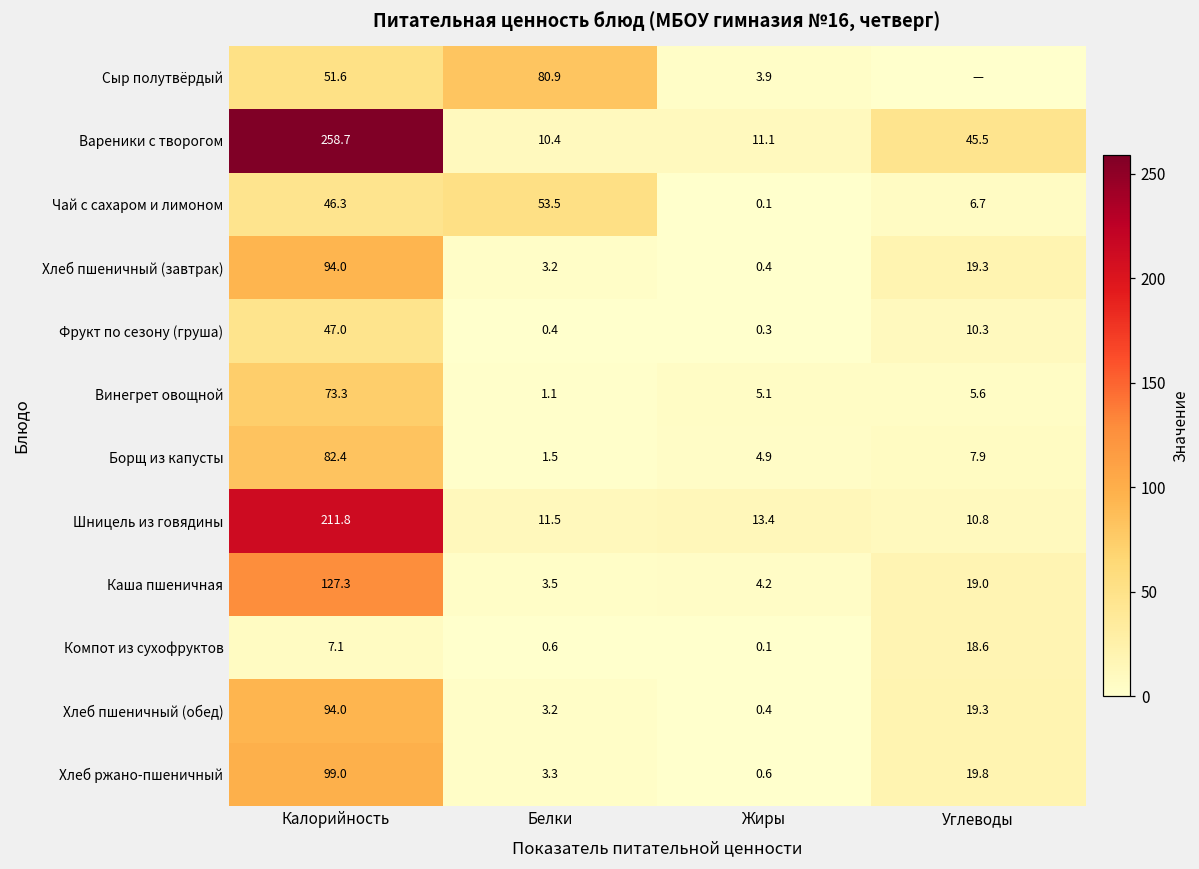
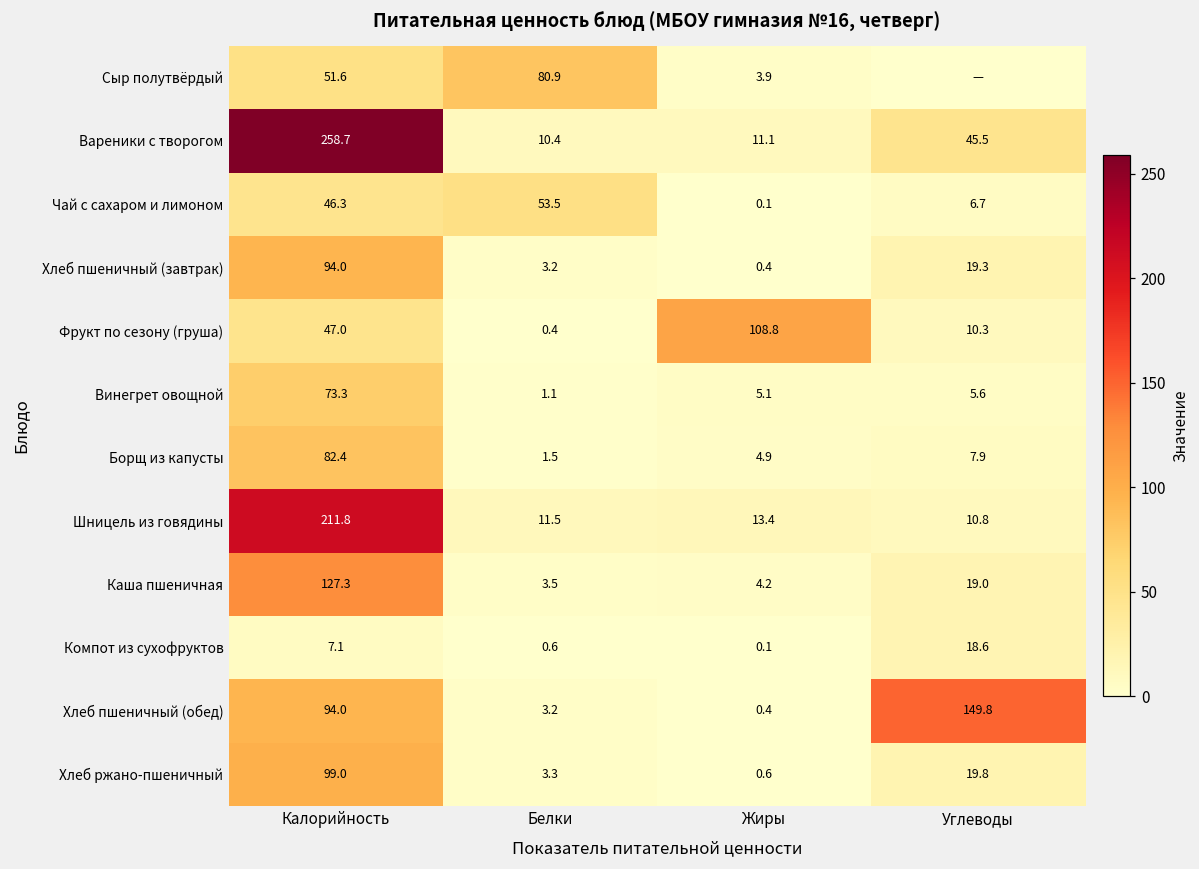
  {
    "Сыр полутвёрдый": {
      "Калорийность": 51.6,
      "Белки": 80.9,
      "Жиры": 3.9
    },
    "Вареники с творогом": {
      "Калорийность": 258.7,
      "Белки": 10.4,
      "Жиры": 11.1,
      "Углеводы": 45.5
    },
    "Чай с сахаром и лимоном": {
      "Калорийность": 46.3,
      "Белки": 53.5,
      "Жиры": 0.1,
      "Углеводы": 6.7
    },
    "Хлеб пшеничный (завтрак)": {
      "Калорийность": 94.0,
      "Белки": 3.2,
      "Жиры": 0.4,
      "Углеводы": 19.3
    },
    "Фрукт по сезону (груша)": {
      "Калорийность": 47.0,
      "Белки": 0.4,
-     "Жиры": 0.3,
+     "Жиры": 108.8,
      "Углеводы": 10.3
    },
    "Винегрет овощной": {
      "Калорийность": 73.3,
      "Белки": 1.1,
      "Жиры": 5.1,
      "Углеводы": 5.6
    },
    "Борщ из капусты": {
      "Калорийность": 82.4,
      "Белки": 1.5,
      "Жиры": 4.9,
      "Углеводы": 7.9
    },
    "Шницель из говядины": {
      "Калорийность": 211.8,
      "Белки": 11.5,
      "Жиры": 13.4,
      "Углеводы": 10.8
    },
    "Каша пшеничная": {
      "Калорийность": 127.3,
      "Белки": 3.5,
      "Жиры": 4.2,
      "Углеводы": 19.0
    },
    "Компот из сухофруктов": {
      "Калорийность": 7.1,
      "Белки": 0.6,
      "Жиры": 0.1,
      "Углеводы": 18.6
    },
    "Хлеб пшеничный (обед)": {
      "Калорийность": 94.0,
      "Белки": 3.2,
      "Жиры": 0.4,
-     "Углеводы": 19.3
+     "Углеводы": 149.8
    },
    "Хлеб ржано-пшеничный": {
      "Калорийность": 99.0,
      "Белки": 3.3,
      "Жиры": 0.6,
      "Углеводы": 19.8
    }
  }
